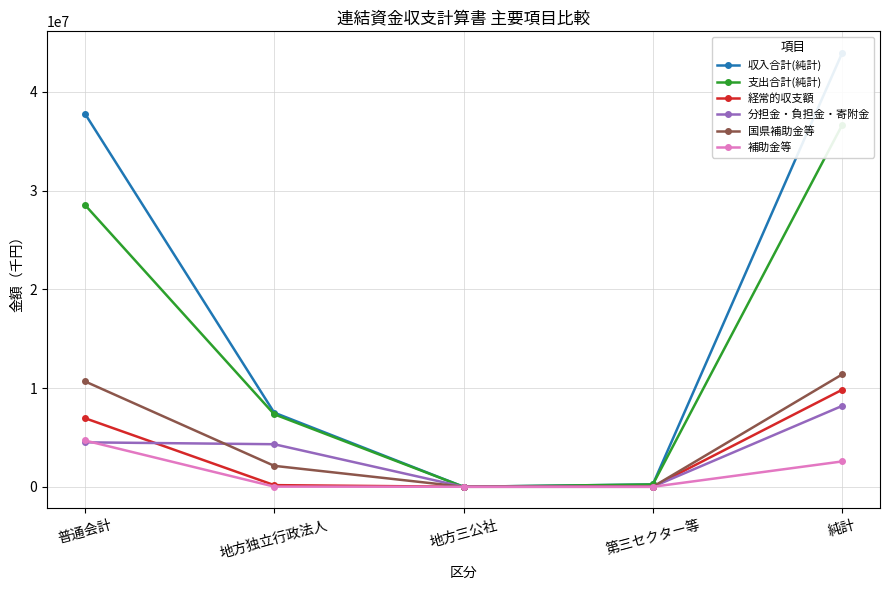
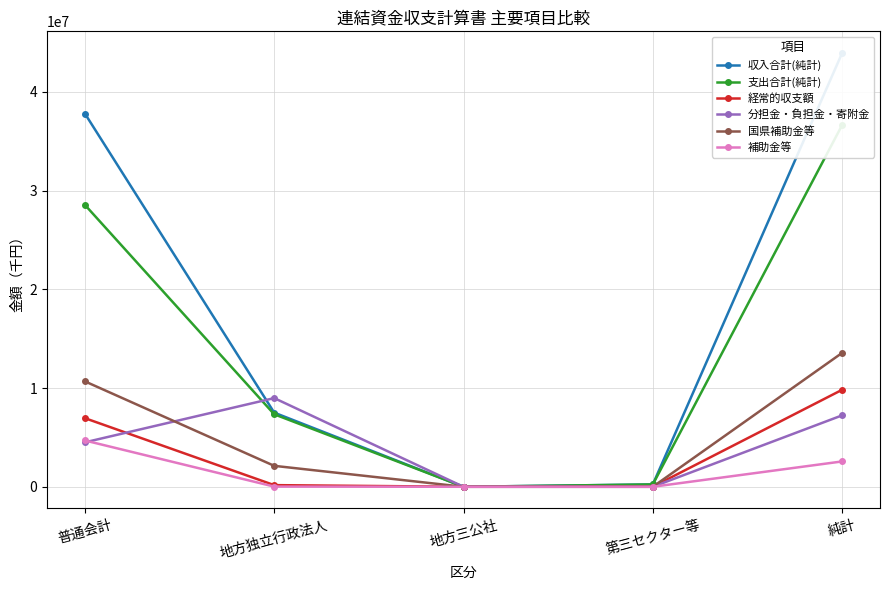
  {
    "収入合計(純計)": {
      "普通会計": 38000000
    },
    "支出合計(純計)": {
      "普通会計": 29000000
    },
    "経常的収支額": {
      "普通会計": 7000000,
      "純計": 10000000
    },
    "分担金・負担金・寄附金": {
-     "地方独立行政法人": 4000000,
-     "純計": 8000000
+     "地方独立行政法人": 9000000,
+     "純計": 7000000
    },
    "国県補助金等": {
      "普通会計": 11000000,
      "地方独立行政法人": 2000000,
-     "純計": 11000000
+     "純計": 14000000
    },
    "補助金等": {
      "純計": 3000000
    }
  }
